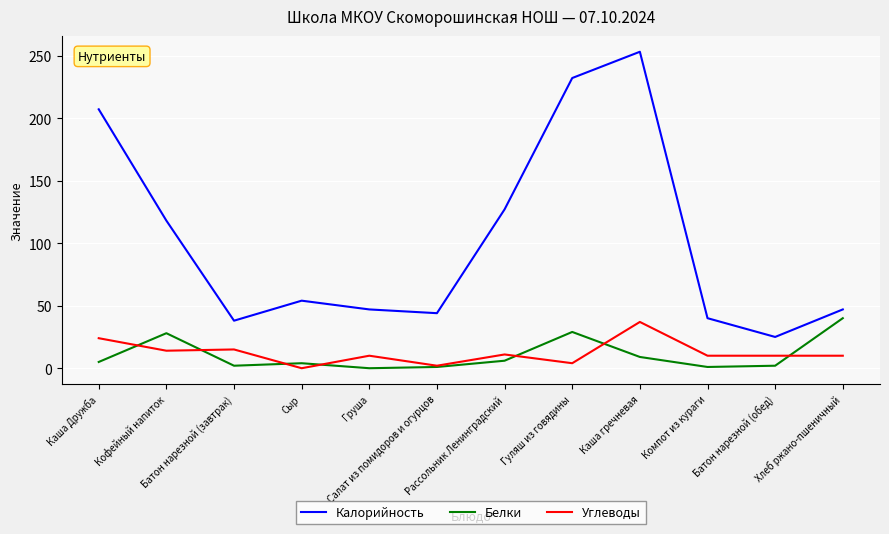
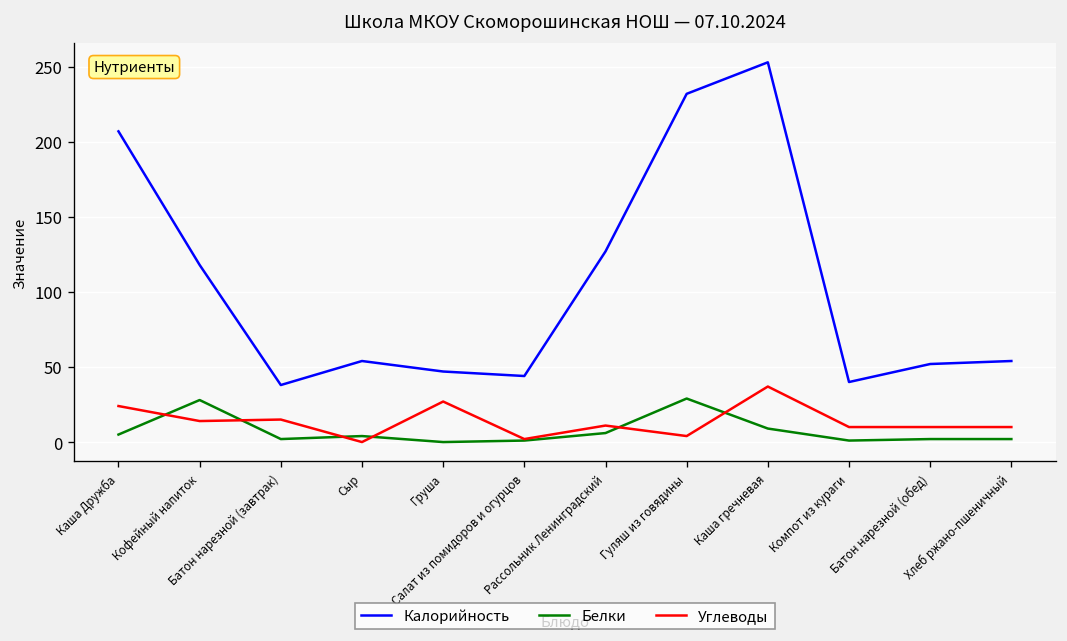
  {
    "Калорийность": {
      "Каша Дружба": 207,
      "Кофейный напиток": 118,
      "Батон нарезной (завтрак)": 38,
      "Сыр": 54,
      "Груша": 47,
      "Салат из помидоров и огурцов": 44,
      "Рассольник Ленинградский": 127,
      "Гуляш из говядины": 232,
      "Каша гречневая": 253,
      "Компот из кураги": 40,
-     "Батон нарезной (обед)": 25,
-     "Хлеб ржано-пшеничный": 47
+     "Батон нарезной (обед)": 52,
+     "Хлеб ржано-пшеничный": 54
    },
    "Белки": {
      "Каша Дружба": 5,
      "Кофейный напиток": 28,
      "Батон нарезной (завтрак)": 2,
      "Сыр": 4,
      "Груша": 0,
      "Рассольник Ленинградский": 6,
      "Гуляш из говядины": 29,
      "Каша гречневая": 9,
      "Компот из кураги": 1,
      "Батон нарезной (обед)": 2,
-     "Хлеб ржано-пшеничный": 40
+     "Хлеб ржано-пшеничный": 2
    },
    "Углеводы": {
      "Каша Дружба": 24,
      "Кофейный напиток": 14,
      "Батон нарезной (завтрак)": 15,
      "Сыр": 0,
-     "Груша": 10,
+     "Груша": 27,
      "Рассольник Ленинградский": 11,
      "Гуляш из говядины": 4,
      "Каша гречневая": 37,
      "Компот из кураги": 10,
      "Батон нарезной (обед)": 10,
      "Хлеб ржано-пшеничный": 10
    }
  }
